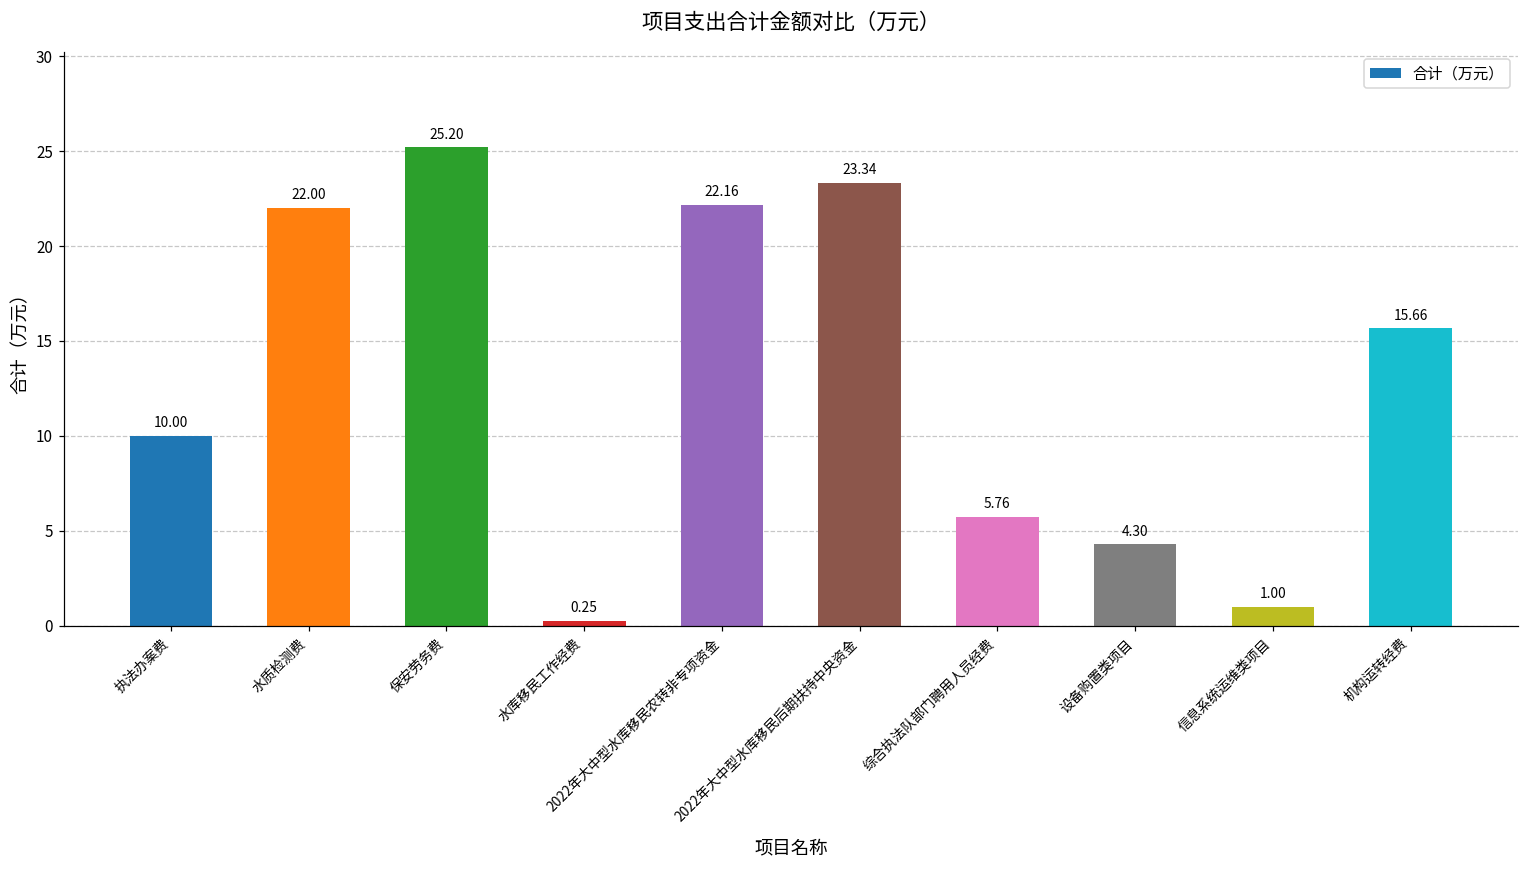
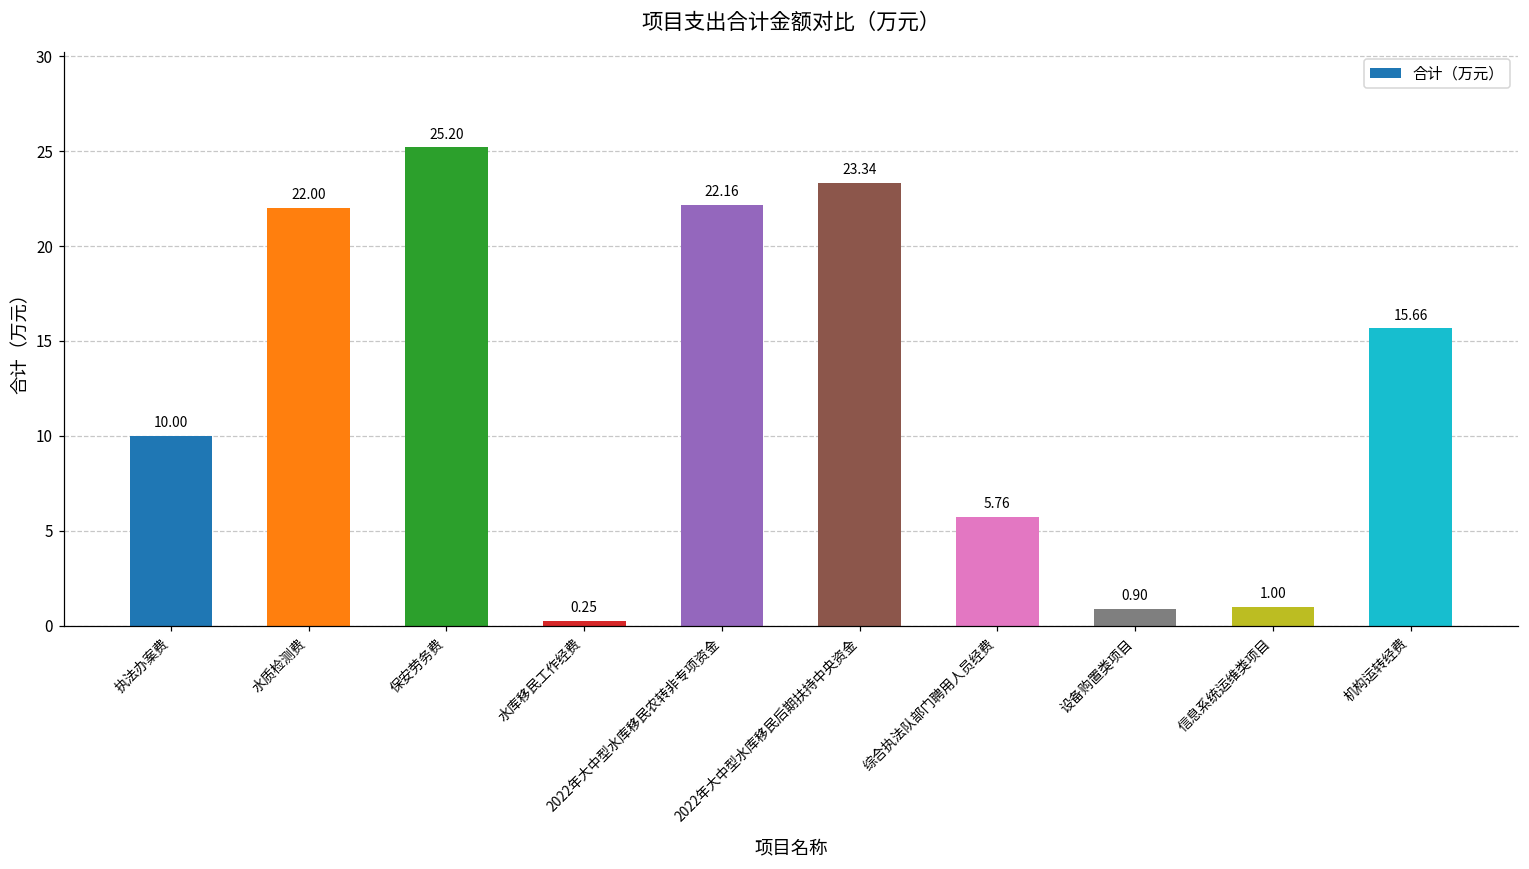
  {
    "执法办案费": 10.00,
    "水质检测费": 22.00,
    "保安劳务费": 25.20,
    "水库移民工作经费": 0.25,
    "2022年大中型水库移民农转非专项资金": 22.16,
    "2022年大中型水库移民后期扶持中央资金": 23.34,
    "综合执法队部门聘用人员经费": 5.76,
-   "设备购置类项目": 4.30,
+   "设备购置类项目": 0.90,
    "信息系统运维类项目": 1.00,
    "机构运转经费": 15.66
  }
